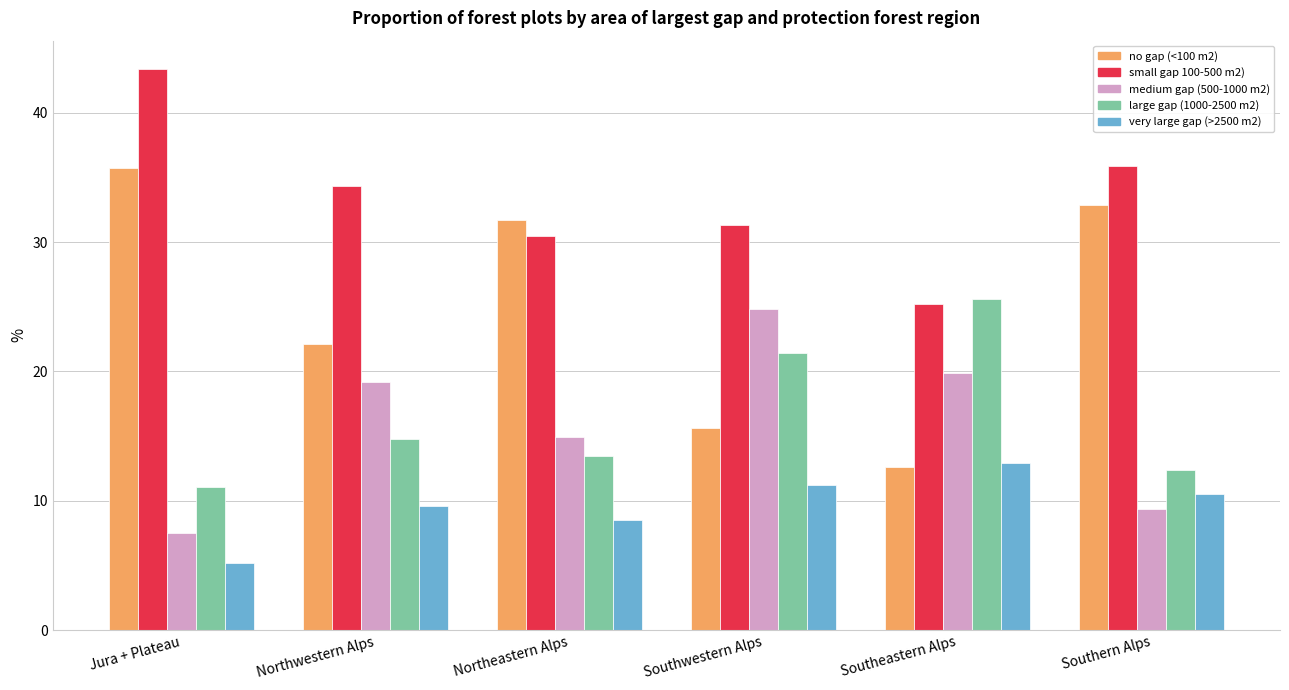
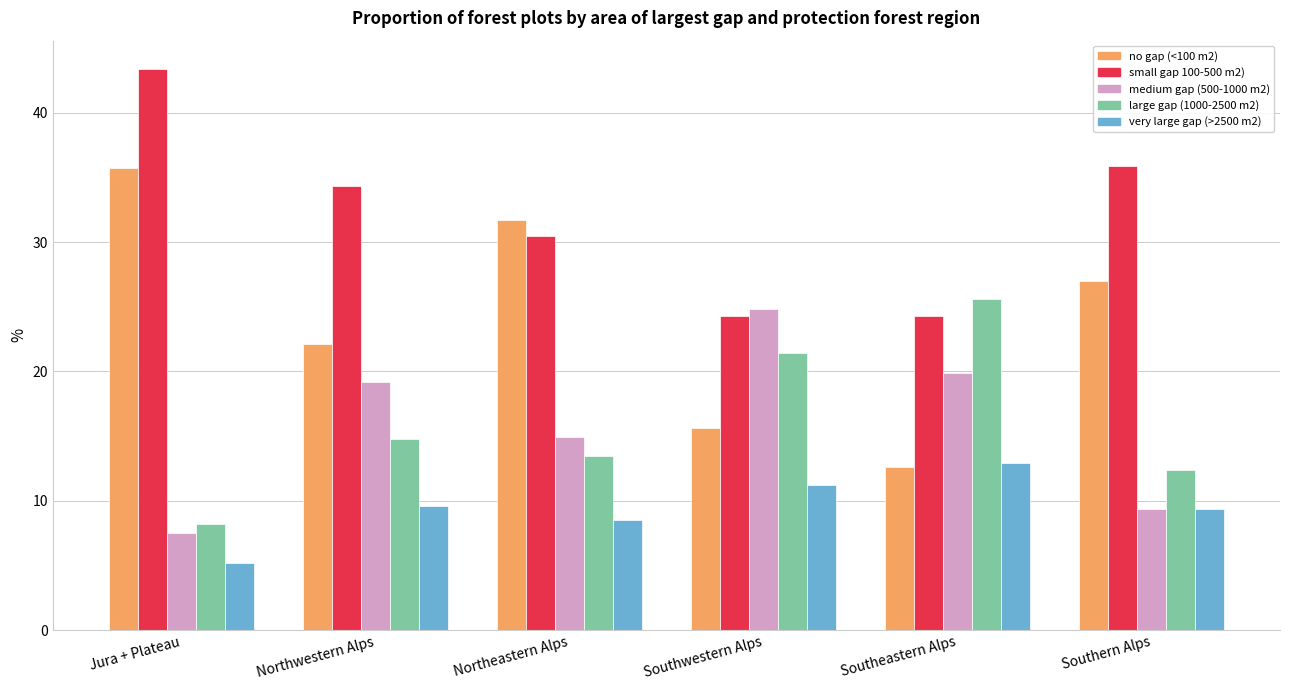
  {
    "no gap (<100 m2)": {
      "Jura + Plateau": 35.7,
      "Northwestern Alps": 22.1,
      "Northeastern Alps": 31.7,
      "Southwestern Alps": 15.6,
      "Southeastern Alps": 12.6,
-     "Southern Alps": 32.9
+     "Southern Alps": 27.0
    },
    "small gap 100-500 m2)": {
      "Jura + Plateau": 43.4,
      "Northwestern Alps": 34.3,
      "Northeastern Alps": 30.5,
-     "Southwestern Alps": 31.3,
-     "Southeastern Alps": 25.2,
+     "Southwestern Alps": 24.3,
+     "Southeastern Alps": 24.3,
      "Southern Alps": 35.9
    },
    "medium gap (500-1000 m2)": {
      "Jura + Plateau": 7.5,
      "Northwestern Alps": 19.2,
      "Northeastern Alps": 14.9,
      "Southwestern Alps": 24.8,
      "Southeastern Alps": 19.9,
      "Southern Alps": 9.4
    },
    "large gap (1000-2500 m2)": {
-     "Jura + Plateau": 11.1,
+     "Jura + Plateau": 8.2,
      "Northwestern Alps": 14.8,
      "Northeastern Alps": 13.5,
      "Southwestern Alps": 21.4,
      "Southeastern Alps": 25.6,
      "Southern Alps": 12.4
    },
    "very large gap (>2500 m2)": {
      "Jura + Plateau": 5.2,
      "Northwestern Alps": 9.6,
      "Northeastern Alps": 8.5,
      "Southwestern Alps": 11.2,
      "Southeastern Alps": 12.9,
-     "Southern Alps": 10.5
+     "Southern Alps": 9.4
    }
  }
